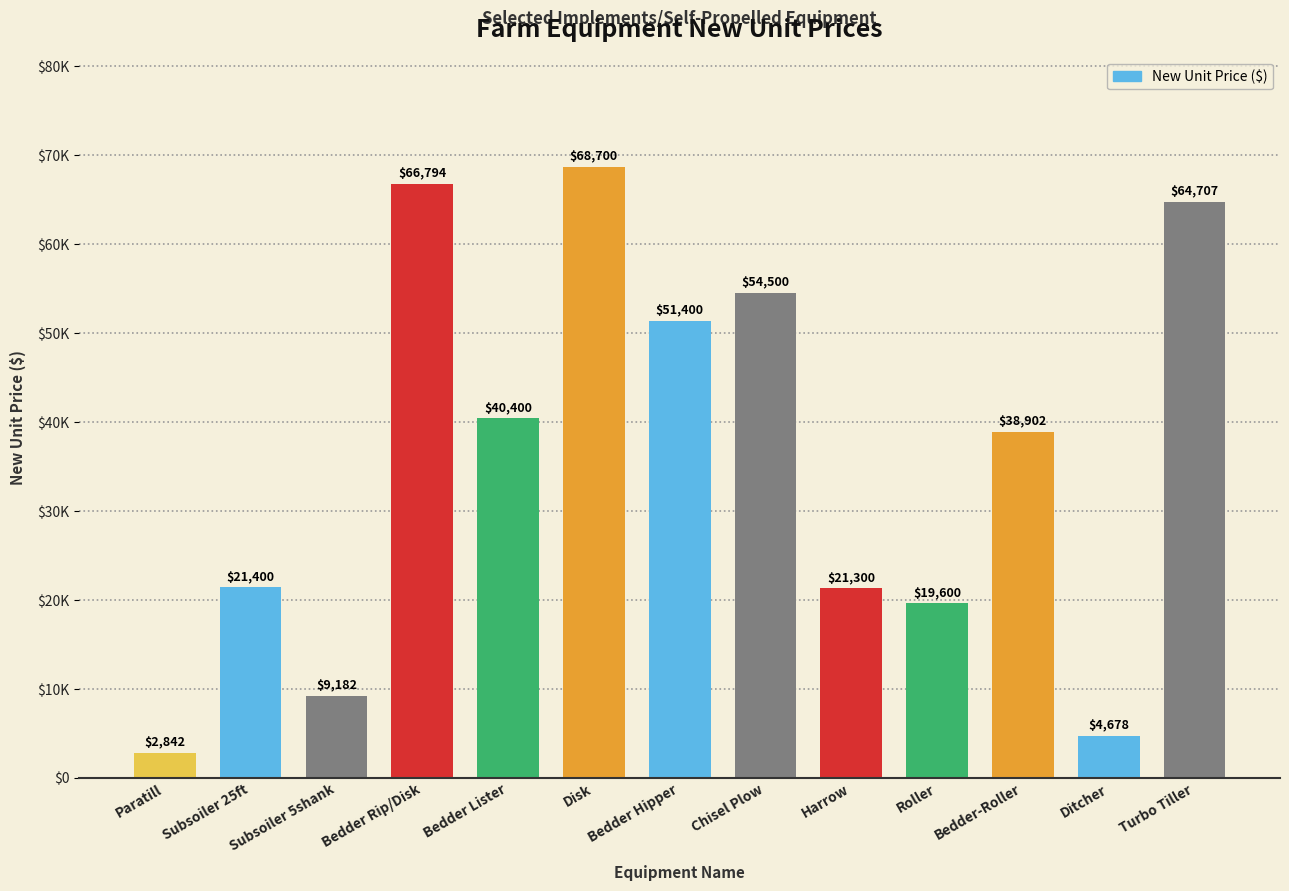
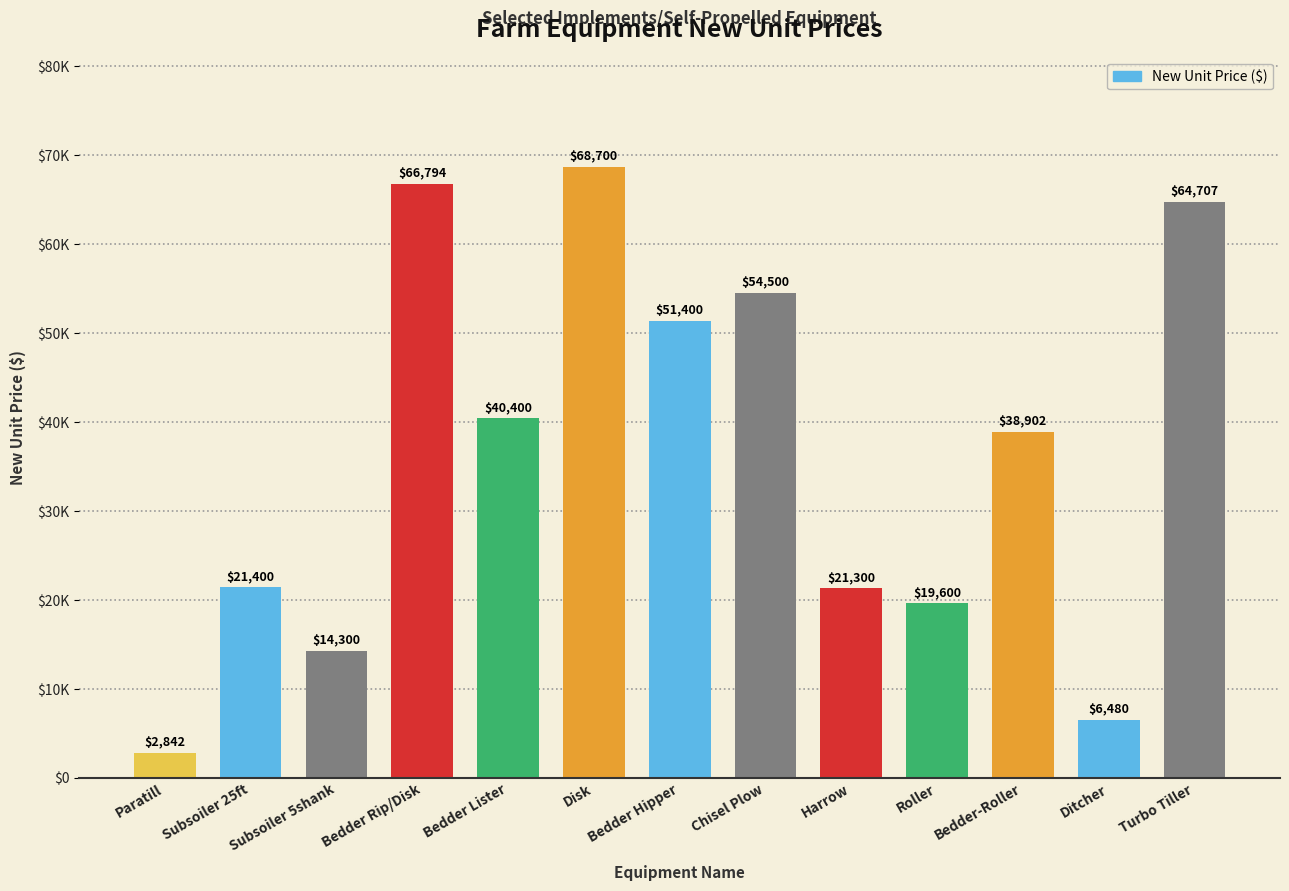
  {
    "Paratill": "$2,842",
    "Subsoiler 25ft": "$21,400",
-   "Subsoiler 5shank": "$9,182",
+   "Subsoiler 5shank": "$14,300",
    "Bedder Rip/Disk": "$66,794",
    "Bedder Lister": "$40,400",
    "Disk": "$68,700",
    "Bedder Hipper": "$51,400",
    "Chisel Plow": "$54,500",
    "Harrow": "$21,300",
    "Roller": "$19,600",
    "Bedder-Roller": "$38,902",
-   "Ditcher": "$4,678",
+   "Ditcher": "$6,480",
    "Turbo Tiller": "$64,707"
  }
